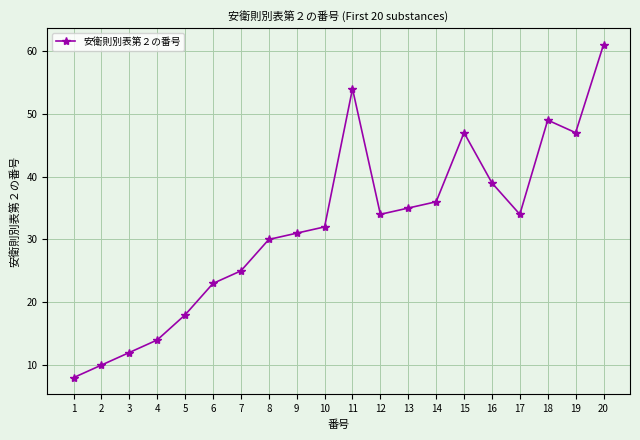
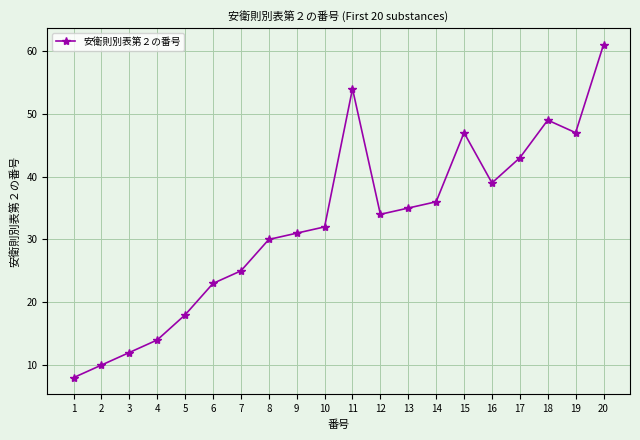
  {
    "1": 8,
    "2": 10,
    "3": 12,
    "4": 14,
    "5": 18,
    "6": 23,
    "7": 25,
    "8": 30,
    "9": 31,
    "10": 32,
    "11": 54,
    "12": 34,
    "13": 35,
    "14": 36,
    "15": 47,
    "16": 39,
-   "17": 34,
+   "17": 43,
    "18": 49,
    "19": 47,
    "20": 61
  }
